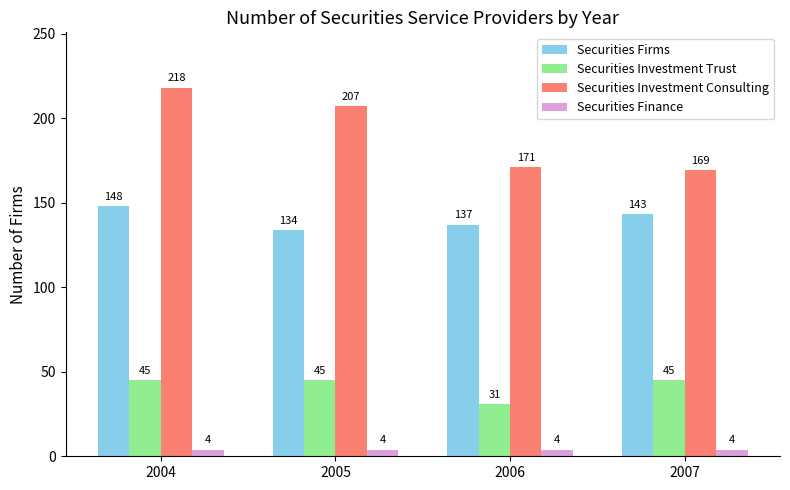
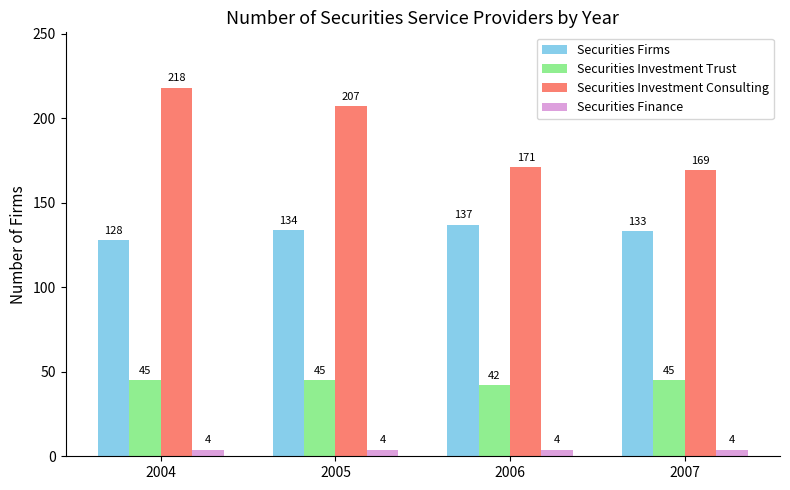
  {
    "Securities Firms": {
-     "2004": 148,
+     "2004": 128,
      "2005": 134,
      "2006": 137,
-     "2007": 143
+     "2007": 133
    },
    "Securities Investment Trust": {
      "2004": 45,
      "2005": 45,
-     "2006": 31,
+     "2006": 42,
      "2007": 45
    },
    "Securities Investment Consulting": {
      "2004": 218,
      "2005": 207,
      "2006": 171,
      "2007": 169
    },
    "Securities Finance": {
      "2004": 4,
      "2005": 4,
      "2006": 4,
      "2007": 4
    }
  }
